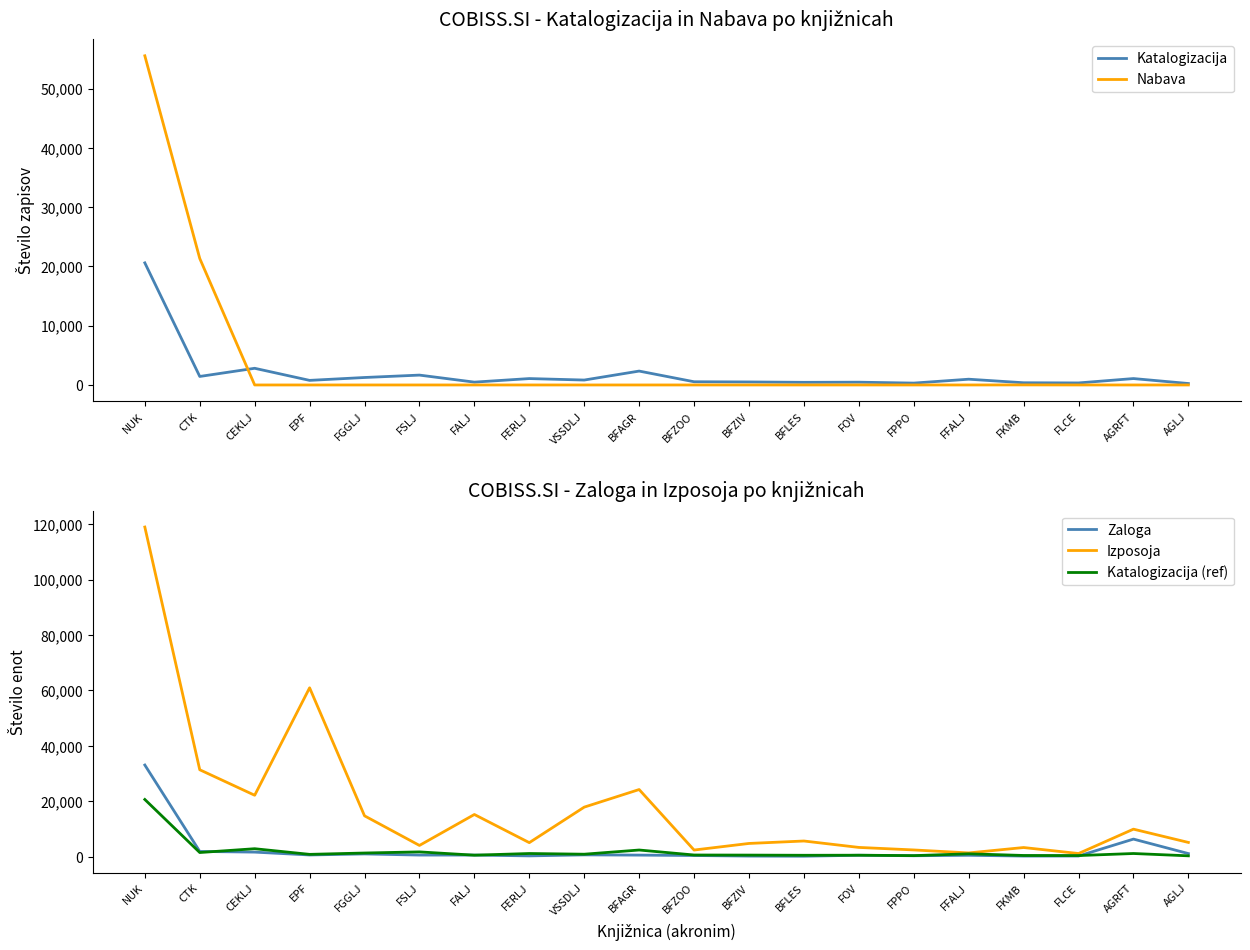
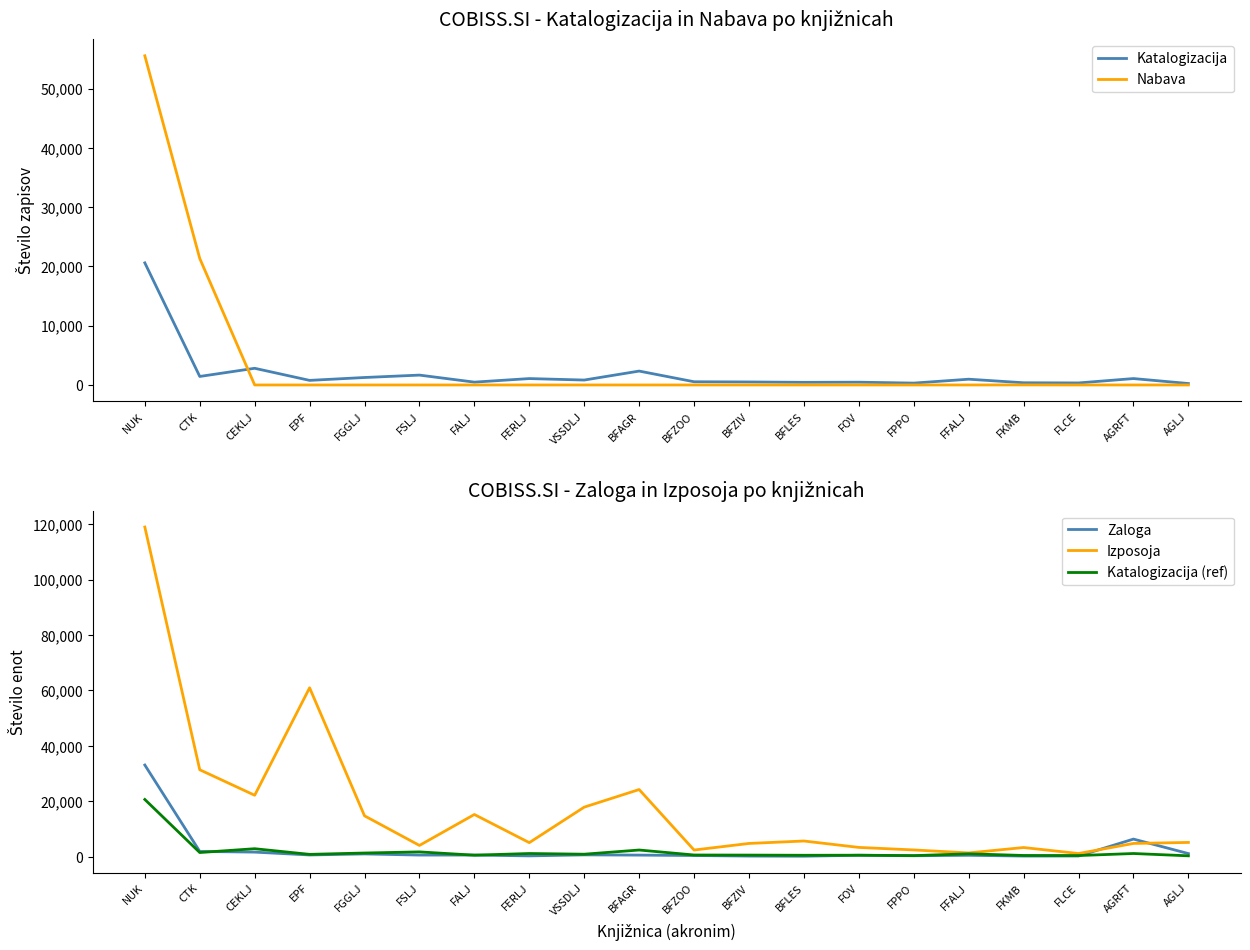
  {
    "COBISS.SI - Katalogizacija in Nabava po knjižnicah": {
      "Katalogizacija": {
        "NUK": "21,000",
        "CTK": "1,000",
        "CEKLJ": "3,000",
        "EPF": "1,000",
        "FGGLJ": "1,000",
        "FSLJ": "2,000",
        "FALJ": "0",
        "FERLJ": "1,000",
        "VSSDLJ": "1,000",
        "BFAGR": "2,000",
        "BFZOO": "1,000",
        "BFZIV": "1,000",
        "BFLES": "0",
        "FOV": "0",
        "FFALJ": "1,000",
        "AGRFT": "1,000"
      },
      "Nabava": {
        "NUK": "56,000",
        "CTK": "21,000",
        "CEKLJ": "0",
        "EPF": "0",
        "FGGLJ": "0",
        "FSLJ": "0",
        "FALJ": "0",
        "FERLJ": "0",
        "VSSDLJ": "0",
        "BFAGR": "0",
        "BFZOO": "0",
        "BFZIV": "0",
        "BFLES": "0",
        "FOV": "0",
        "FFALJ": "0",
        "AGRFT": "0"
      }
    },
    "COBISS.SI - Zaloga in Izposoja po knjižnicah": {
      "Zaloga": {
        "NUK": "33,000",
        "CEKLJ": "2,000",
        "FSLJ": "1,000",
        "BFAGR": "1,000",
        "AGRFT": "6,000"
      },
      "Izposoja": {
        "NUK": "119,000",
        "CTK": "31,000",
        "CEKLJ": "22,000",
        "EPF": "61,000",
        "FGGLJ": "15,000",
        "FSLJ": "4,000",
        "FALJ": "15,000",
        "FERLJ": "5,000",
        "VSSDLJ": "18,000",
        "BFAGR": "24,000",
        "BFZOO": "2,000",
        "BFZIV": "5,000",
        "BFLES": "6,000",
        "FOV": "3,000",
        "FPPO": "2,000",
        "FKMB": "3,000",
-       "AGRFT": "10,000",
+       "AGRFT": "5,000",
        "AGLJ": "5,000"
      },
      "Katalogizacija (ref)": {
        "NUK": "21,000",
        "CEKLJ": "3,000",
        "FSLJ": "2,000",
        "BFAGR": "2,000",
        "AGRFT": "1,000"
      }
    }
  }
